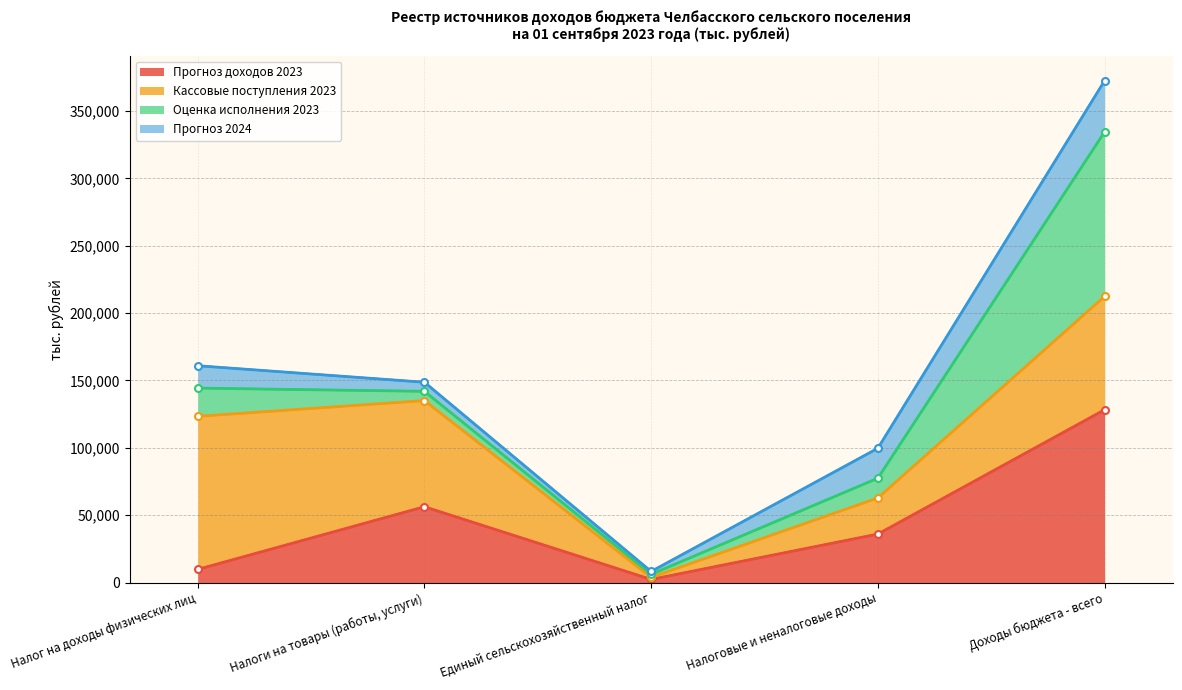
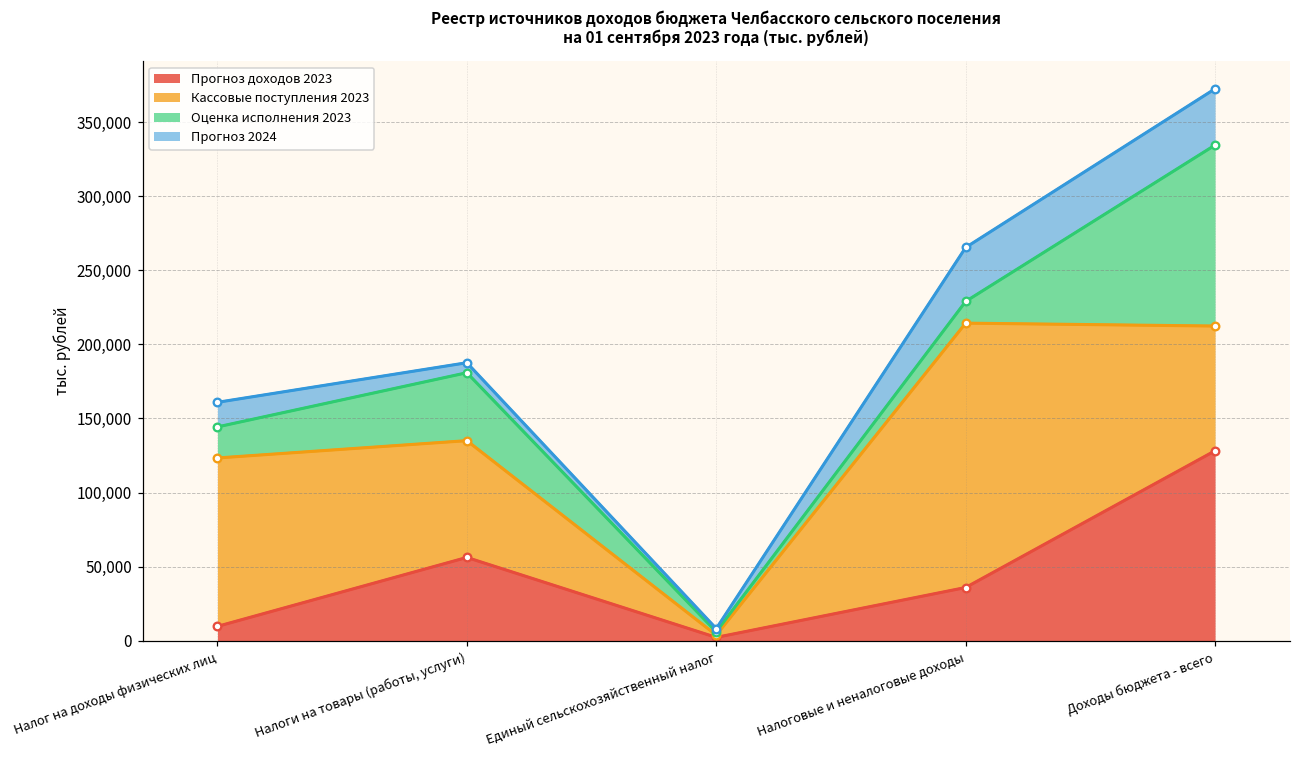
  {
    "Прогноз доходов 2023": {
      "Налог на доходы физических лиц": "10,000",
      "Налоги на товары (работы, услуги)": "56,000",
      "Налоговые и неналоговые доходы": "36,000",
      "Доходы бюджета - всего": "128,000"
    },
    "Кассовые поступления 2023": {
      "Налог на доходы физических лиц": "114,000",
      "Налоги на товары (работы, услуги)": "79,000",
-     "Налоговые и неналоговые доходы": "27,000",
+     "Налоговые и неналоговые доходы": "178,000",
      "Доходы бюджета - всего": "84,000"
    },
    "Оценка исполнения 2023": {
      "Налог на доходы физических лиц": "21,000",
-     "Налоги на товары (работы, услуги)": "7,000",
+     "Налоги на товары (работы, услуги)": "46,000",
      "Единый сельскохозяйственный налог": "2,000",
      "Налоговые и неналоговые доходы": "15,000",
      "Доходы бюджета - всего": "122,000"
    },
    "Прогноз 2024": {
      "Налог на доходы физических лиц": "17,000",
      "Налоги на товары (работы, услуги)": "7,000",
      "Единый сельскохозяйственный налог": "2,000",
-     "Налоговые и неналоговые доходы": "22,000",
+     "Налоговые и неналоговые доходы": "36,000",
      "Доходы бюджета - всего": "38,000"
    }
  }
